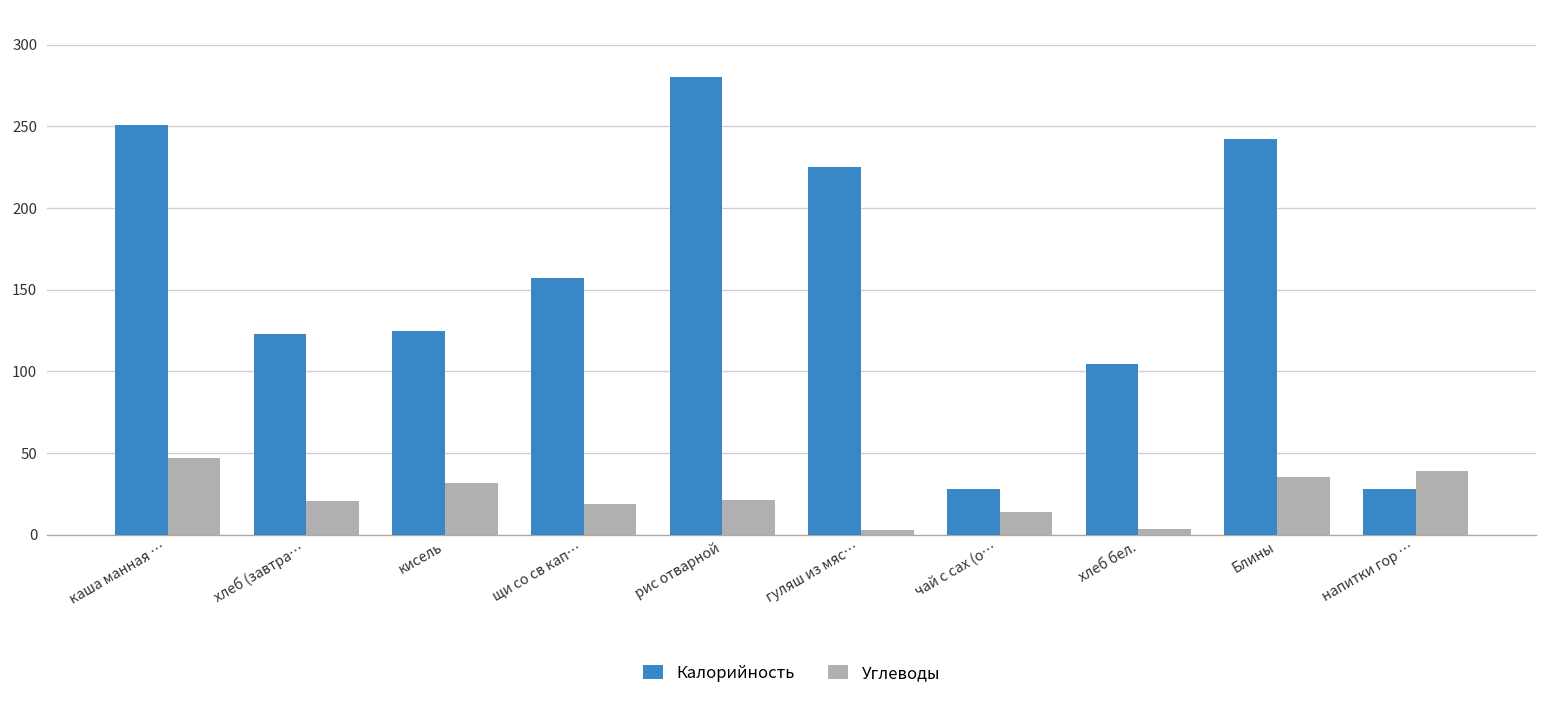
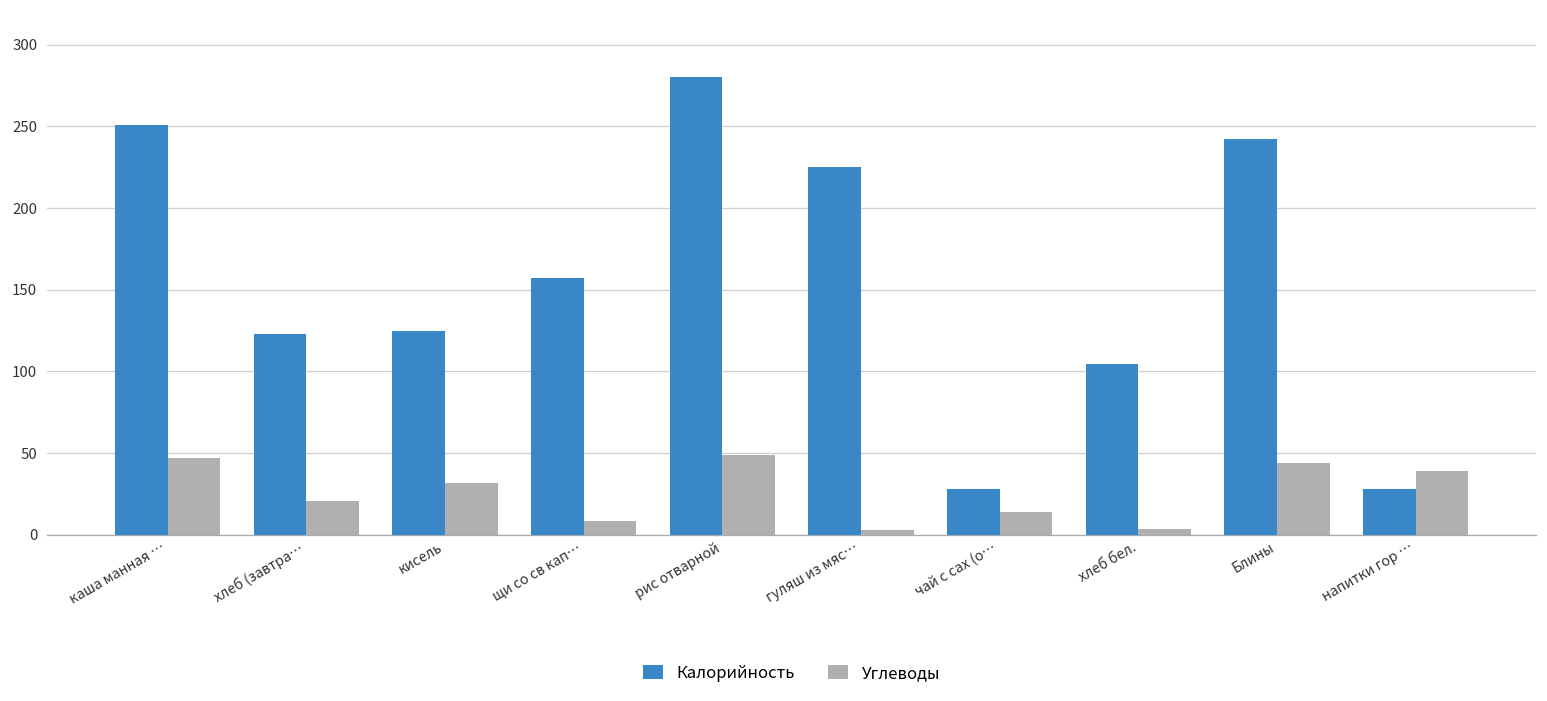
  {
    "Калорийность": {
      "каша манная …": 251,
      "хлеб (завтра…": 123,
      "кисель": 125,
      "щи со св кап…": 157,
      "рис отварной": 280,
      "гуляш из мяс…": 225,
      "чай с сах (о…": 28,
      "хлеб бел.": 105,
      "Блины": 242,
      "напитки гор …": 28
    },
    "Углеводы": {
      "каша манная …": 47,
      "хлеб (завтра…": 21,
      "кисель": 32,
-     "щи со св кап…": 19,
-     "рис отварной": 21,
+     "щи со св кап…": 8,
+     "рис отварной": 49,
      "гуляш из мяс…": 3,
      "чай с сах (о…": 14,
      "хлеб бел.": 4,
-     "Блины": 35,
+     "Блины": 44,
      "напитки гор …": 39
    }
  }
